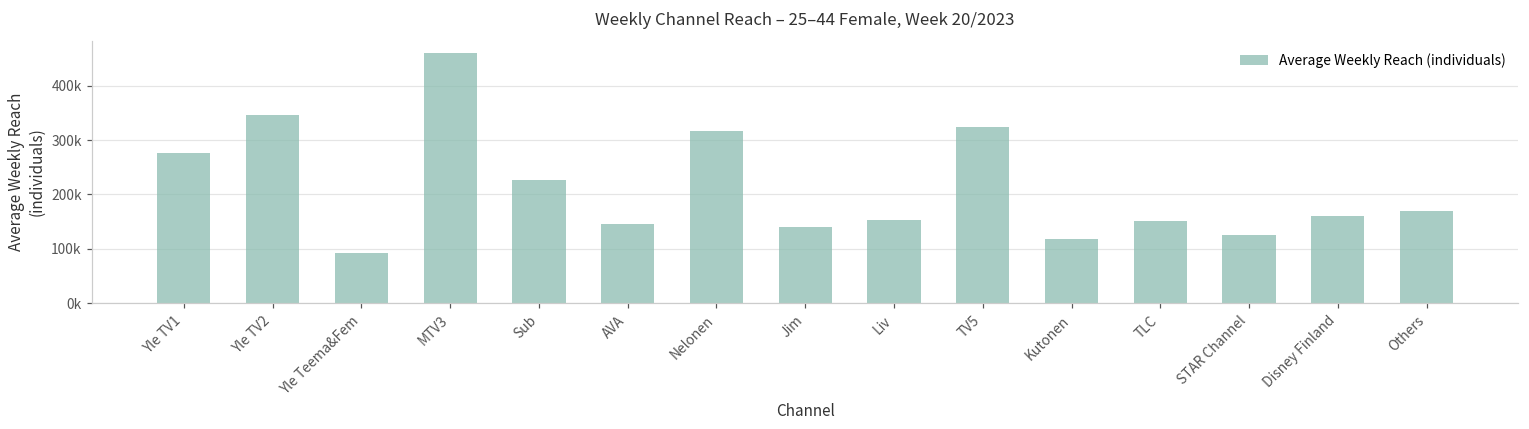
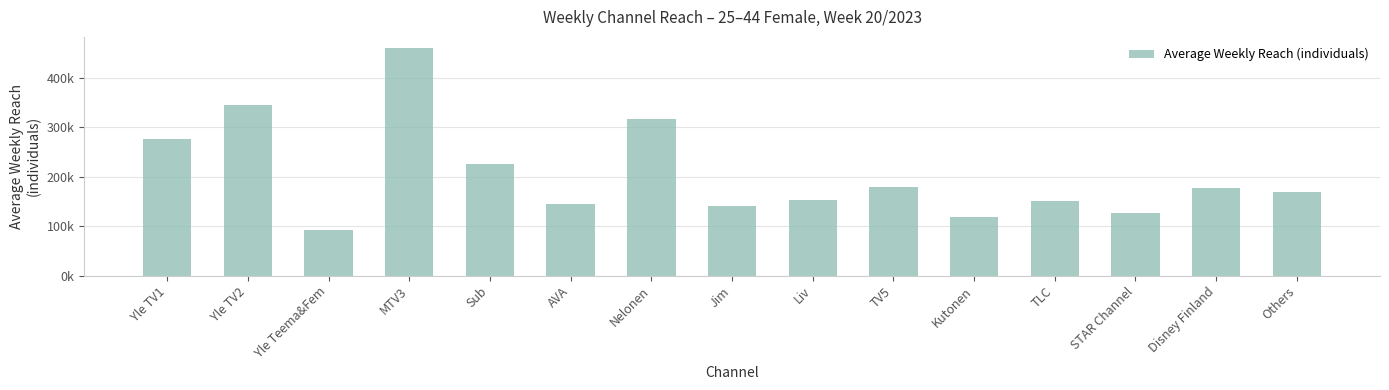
  {
    "Yle TV1": 280000,
    "Yle TV2": 350000,
    "Yle Teema&Fem": 90000,
    "MTV3": 460000,
    "Sub": 230000,
    "AVA": 150000,
    "Nelonen": 320000,
    "Jim": 140000,
    "Liv": 150000,
-   "TV5": 320000,
+   "TV5": 180000,
    "Kutonen": 120000,
    "TLC": 150000,
    "STAR Channel": 130000,
-   "Disney Finland": 160000,
+   "Disney Finland": 180000,
    "Others": 170000
  }
